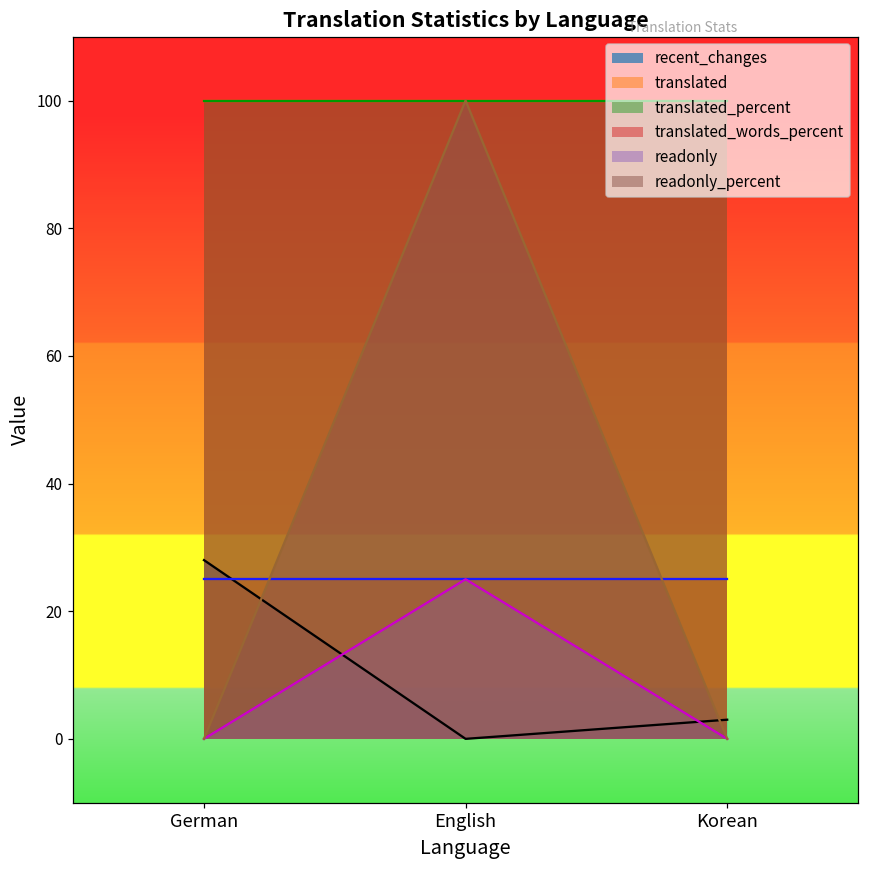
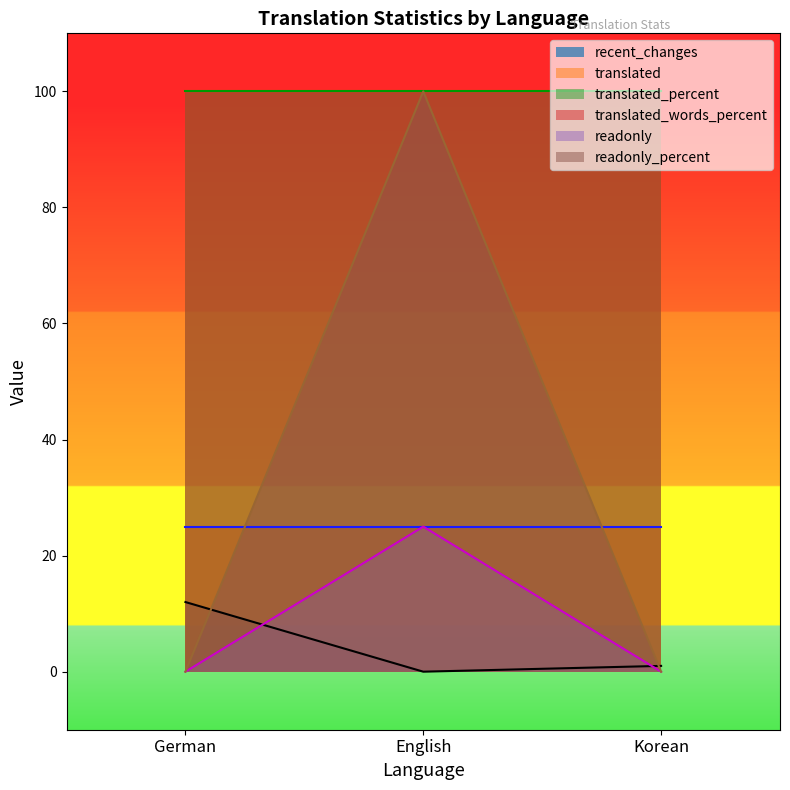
  {
    "recent_changes": {
-     "German": 28,
+     "German": 12,
      "English": 0,
-     "Korean": 3
+     "Korean": 1
    },
    "translated": {
      "German": 25,
      "Korean": 25
    },
    "translated_words_percent": {
      "German": 100
    }
  }
